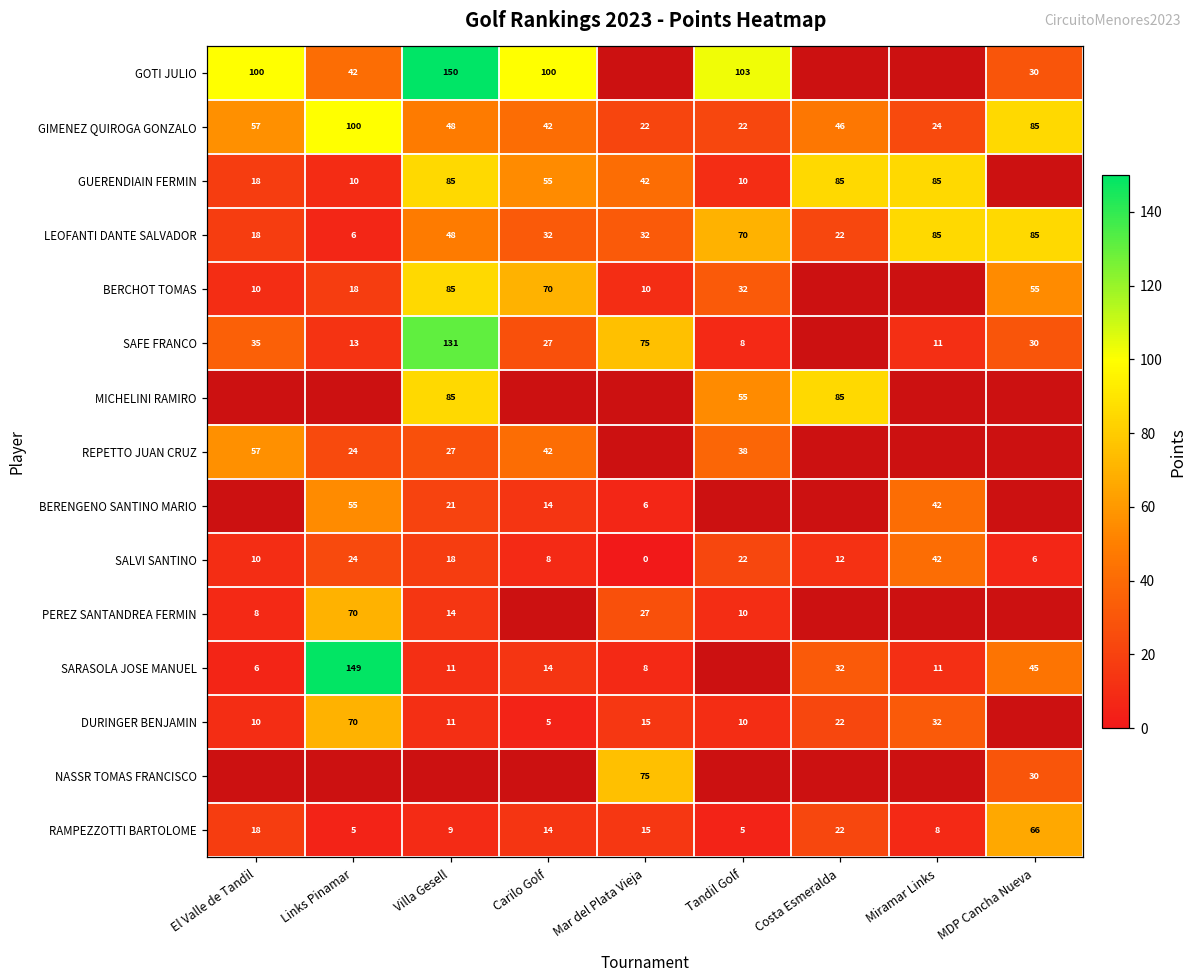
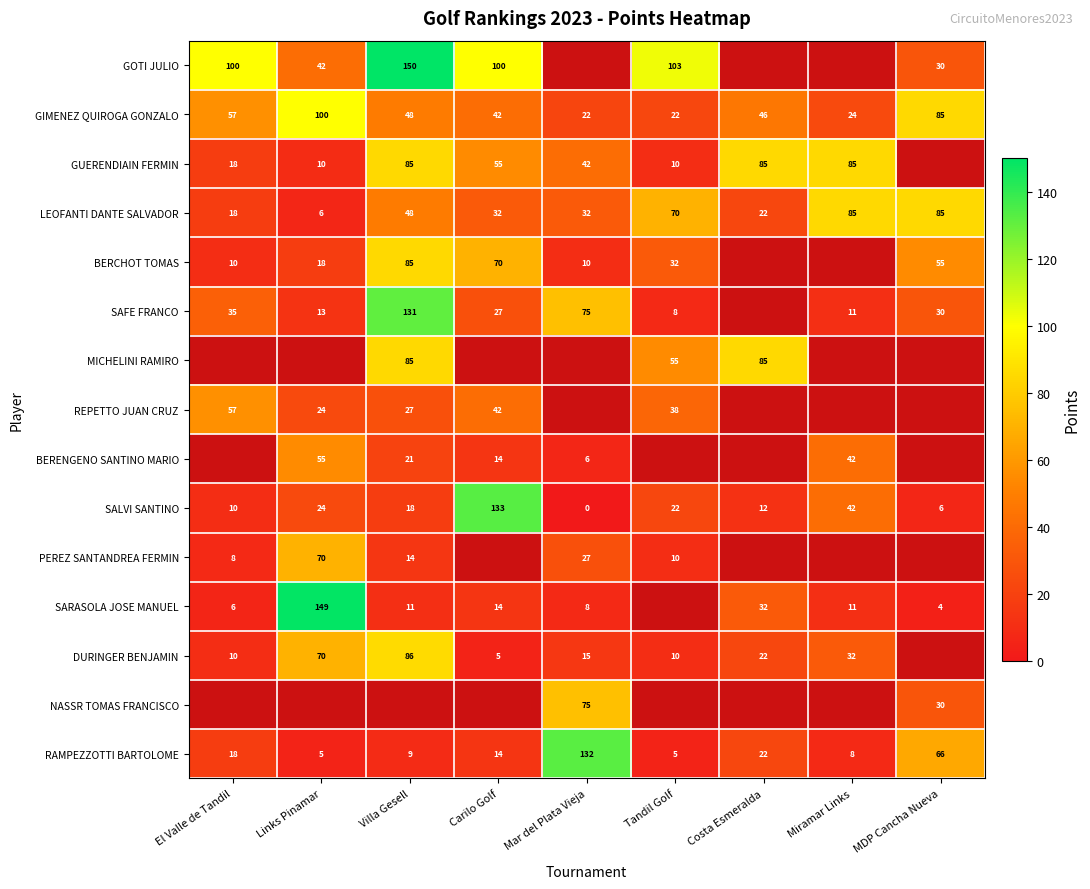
  {
    "GOTI JULIO": {
      "El Valle de Tandil": 100,
      "Links Pinamar": 42,
      "Villa Gesell": 150,
      "Carilo Golf": 100,
      "Tandil Golf": 103,
      "MDP Cancha Nueva": 30
    },
    "GIMENEZ QUIROGA GONZALO": {
      "El Valle de Tandil": 57,
      "Links Pinamar": 100,
      "Villa Gesell": 48,
      "Carilo Golf": 42,
      "Mar del Plata Vieja": 22,
      "Tandil Golf": 22,
      "Costa Esmeralda": 46,
      "Miramar Links": 24,
      "MDP Cancha Nueva": 85
    },
    "GUERENDIAIN FERMIN": {
      "El Valle de Tandil": 18,
      "Links Pinamar": 10,
      "Villa Gesell": 85,
      "Carilo Golf": 55,
      "Mar del Plata Vieja": 42,
      "Tandil Golf": 10,
      "Costa Esmeralda": 85,
      "Miramar Links": 85
    },
    "LEOFANTI DANTE SALVADOR": {
      "El Valle de Tandil": 18,
      "Links Pinamar": 6,
      "Villa Gesell": 48,
      "Carilo Golf": 32,
      "Mar del Plata Vieja": 32,
      "Tandil Golf": 70,
      "Costa Esmeralda": 22,
      "Miramar Links": 85,
      "MDP Cancha Nueva": 85
    },
    "BERCHOT TOMAS": {
      "El Valle de Tandil": 10,
      "Links Pinamar": 18,
      "Villa Gesell": 85,
      "Carilo Golf": 70,
      "Mar del Plata Vieja": 10,
      "Tandil Golf": 32,
      "MDP Cancha Nueva": 55
    },
    "SAFE FRANCO": {
      "El Valle de Tandil": 35,
      "Links Pinamar": 13,
      "Villa Gesell": 131,
      "Carilo Golf": 27,
      "Mar del Plata Vieja": 75,
      "Tandil Golf": 8,
      "Miramar Links": 11,
      "MDP Cancha Nueva": 30
    },
    "MICHELINI RAMIRO": {
      "Villa Gesell": 85,
      "Tandil Golf": 55,
      "Costa Esmeralda": 85
    },
    "REPETTO JUAN CRUZ": {
      "El Valle de Tandil": 57,
      "Links Pinamar": 24,
      "Villa Gesell": 27,
      "Carilo Golf": 42,
      "Tandil Golf": 38
    },
    "BERENGENO SANTINO MARIO": {
      "Links Pinamar": 55,
      "Villa Gesell": 21,
      "Carilo Golf": 14,
      "Mar del Plata Vieja": 6,
      "Miramar Links": 42
    },
    "SALVI SANTINO": {
      "El Valle de Tandil": 10,
      "Links Pinamar": 24,
      "Villa Gesell": 18,
-     "Carilo Golf": 8,
+     "Carilo Golf": 133,
      "Mar del Plata Vieja": 0,
      "Tandil Golf": 22,
      "Costa Esmeralda": 12,
      "Miramar Links": 42,
      "MDP Cancha Nueva": 6
    },
    "PEREZ SANTANDREA FERMIN": {
      "El Valle de Tandil": 8,
      "Links Pinamar": 70,
      "Villa Gesell": 14,
      "Mar del Plata Vieja": 27,
      "Tandil Golf": 10
    },
    "SARASOLA JOSE MANUEL": {
      "El Valle de Tandil": 6,
      "Links Pinamar": 149,
      "Villa Gesell": 11,
      "Carilo Golf": 14,
      "Mar del Plata Vieja": 8,
      "Costa Esmeralda": 32,
      "Miramar Links": 11,
-     "MDP Cancha Nueva": 45
+     "MDP Cancha Nueva": 4
    },
    "DURINGER BENJAMIN": {
      "El Valle de Tandil": 10,
      "Links Pinamar": 70,
-     "Villa Gesell": 11,
+     "Villa Gesell": 86,
      "Carilo Golf": 5,
      "Mar del Plata Vieja": 15,
      "Tandil Golf": 10,
      "Costa Esmeralda": 22,
      "Miramar Links": 32
    },
    "NASSR TOMAS FRANCISCO": {
      "Mar del Plata Vieja": 75,
      "MDP Cancha Nueva": 30
    },
    "RAMPEZZOTTI BARTOLOME": {
      "El Valle de Tandil": 18,
      "Links Pinamar": 5,
      "Villa Gesell": 9,
      "Carilo Golf": 14,
-     "Mar del Plata Vieja": 15,
+     "Mar del Plata Vieja": 132,
      "Tandil Golf": 5,
      "Costa Esmeralda": 22,
      "Miramar Links": 8,
      "MDP Cancha Nueva": 66
    }
  }
